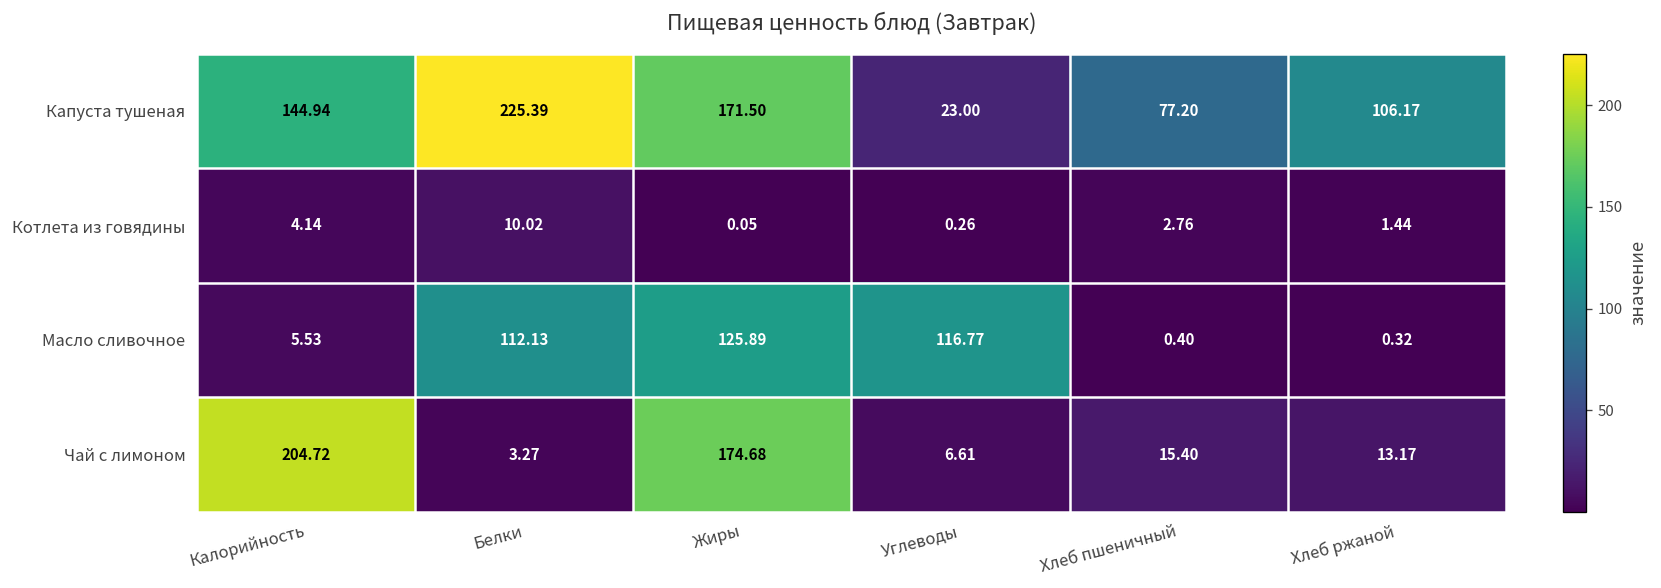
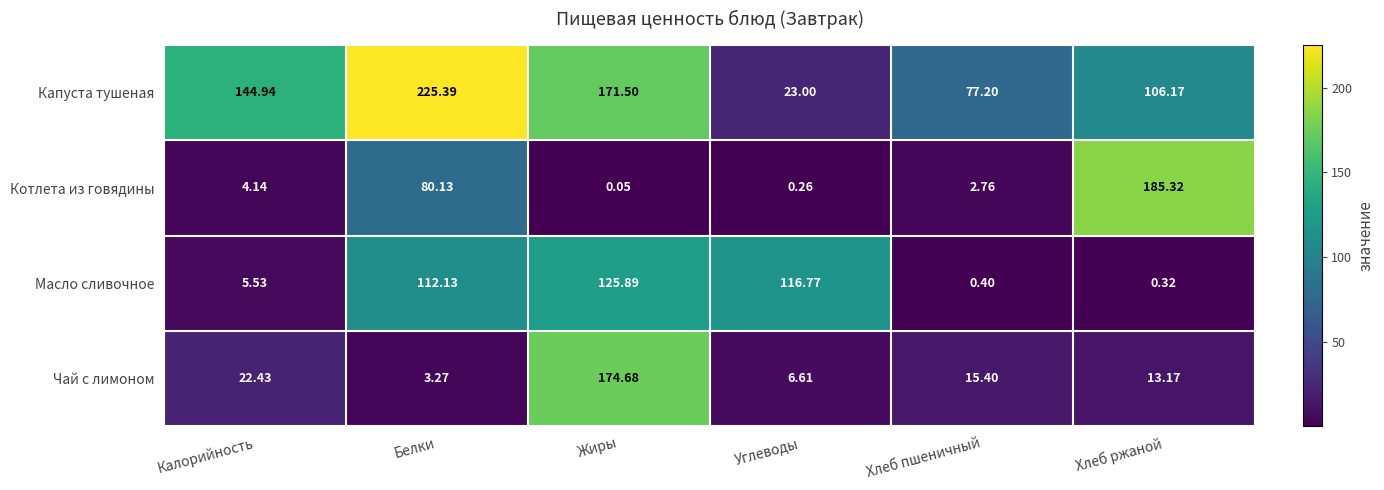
  {
    "Капуста тушеная": {
      "Калорийность": 144.94,
      "Белки": 225.39,
      "Жиры": 171.50,
      "Углеводы": 23.00,
      "Хлеб пшеничный": 77.20,
      "Хлеб ржаной": 106.17
    },
    "Котлета из говядины": {
      "Калорийность": 4.14,
-     "Белки": 10.02,
+     "Белки": 80.13,
      "Жиры": 0.05,
      "Углеводы": 0.26,
      "Хлеб пшеничный": 2.76,
-     "Хлеб ржаной": 1.44
+     "Хлеб ржаной": 185.32
    },
    "Масло сливочное": {
      "Калорийность": 5.53,
      "Белки": 112.13,
      "Жиры": 125.89,
      "Углеводы": 116.77,
      "Хлеб пшеничный": 0.40,
      "Хлеб ржаной": 0.32
    },
    "Чай с лимоном": {
-     "Калорийность": 204.72,
+     "Калорийность": 22.43,
      "Белки": 3.27,
      "Жиры": 174.68,
      "Углеводы": 6.61,
      "Хлеб пшеничный": 15.40,
      "Хлеб ржаной": 13.17
    }
  }
